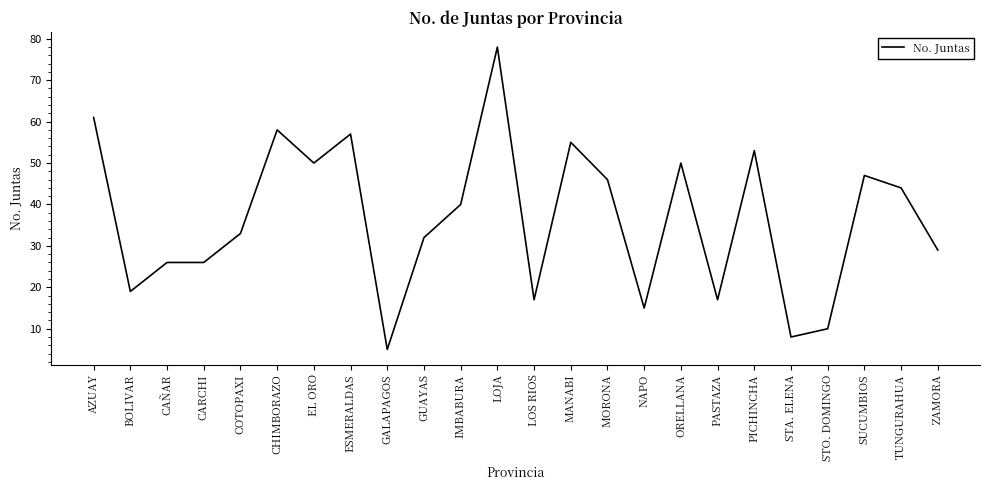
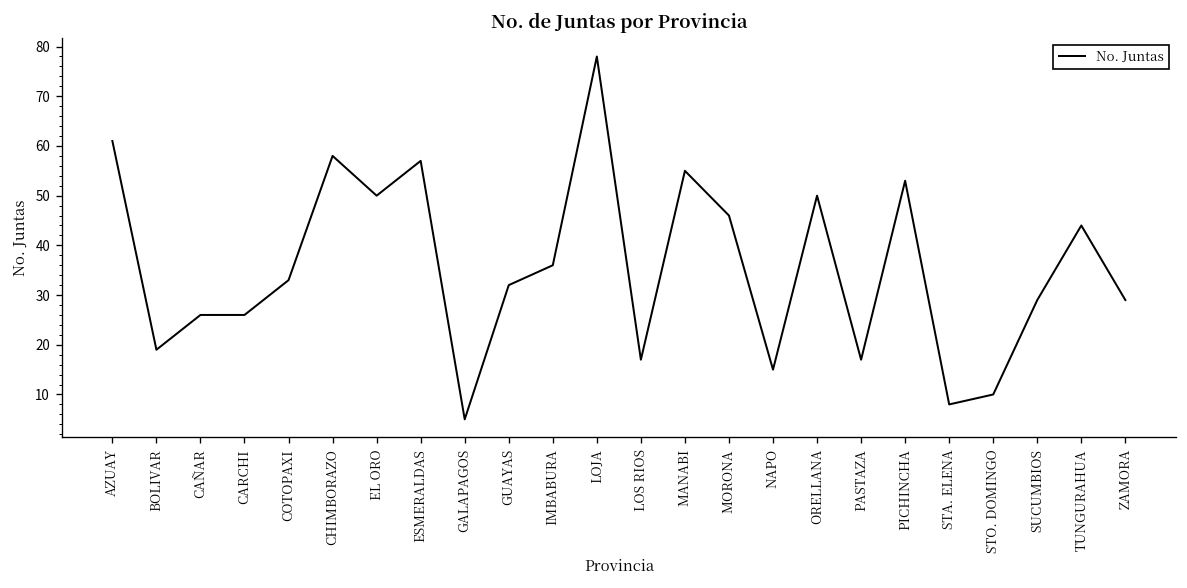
  {
    "AZUAY": 61,
    "BOLIVAR": 19,
    "CAÑAR": 26,
    "CARCHI": 26,
    "COTOPAXI": 33,
    "CHIMBORAZO": 58,
    "EL ORO": 50,
    "ESMERALDAS": 57,
    "GALAPAGOS": 5,
    "GUAYAS": 32,
-   "IMBABURA": 40,
+   "IMBABURA": 36,
    "LOJA": 78,
    "LOS RIOS": 17,
    "MANABI": 55,
    "MORONA": 46,
    "NAPO": 15,
    "ORELLANA": 50,
    "PASTAZA": 17,
    "PICHINCHA": 53,
    "STA. ELENA": 8,
    "STO. DOMINGO": 10,
-   "SUCUMBIOS": 47,
+   "SUCUMBIOS": 29,
    "TUNGURAHUA": 44,
    "ZAMORA": 29
  }
